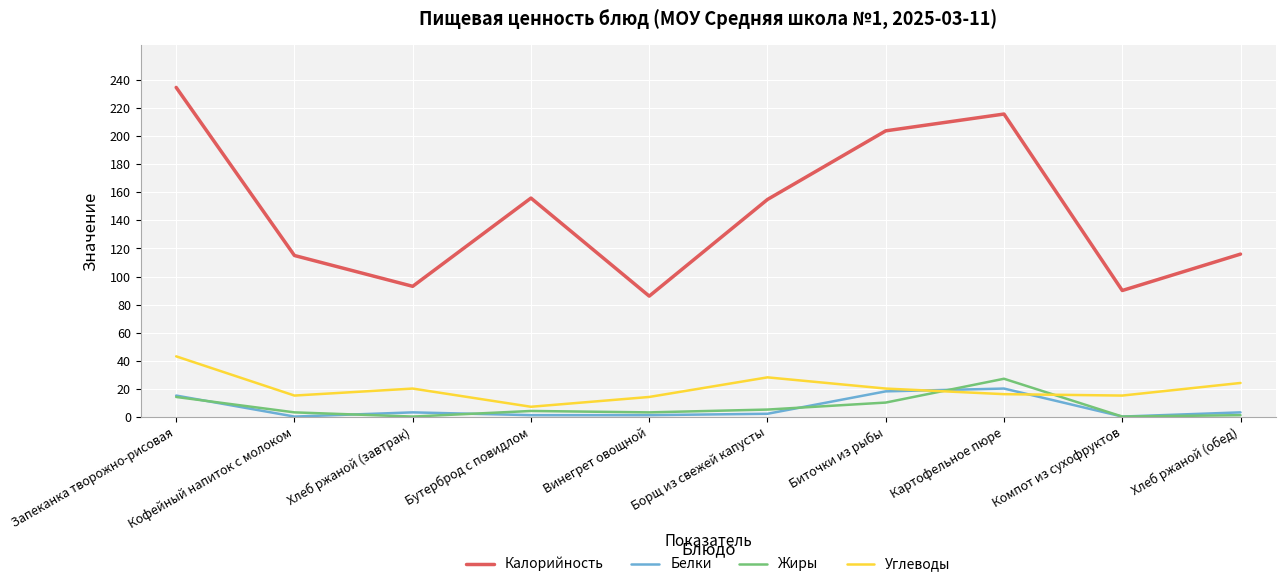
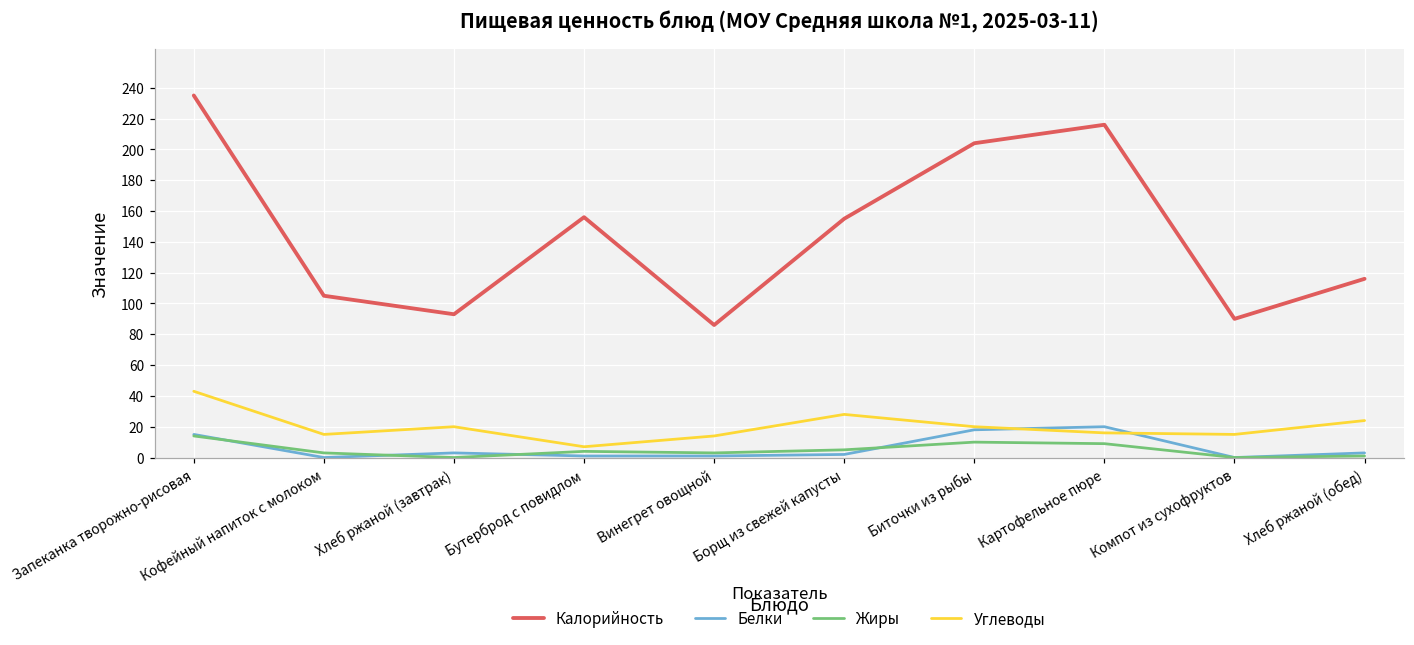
  {
    "Калорийность": {
      "Запеканка творожно-рисовая": 235,
-     "Кофейный напиток с молоком": 115,
+     "Кофейный напиток с молоком": 105,
      "Хлеб ржаной (завтрак)": 93,
      "Бутерброд с повидлом": 156,
      "Винегрет овощной": 86,
      "Борщ из свежей капусты": 155,
      "Биточки из рыбы": 204,
      "Картофельное пюре": 216,
      "Компот из сухофруктов": 90,
      "Хлеб ржаной (обед)": 116
    },
    "Белки": {
      "Кофейный напиток с молоком": 0,
      "Хлеб ржаной (завтрак)": 3,
      "Бутерброд с повидлом": 1,
      "Винегрет овощной": 1,
      "Борщ из свежей капусты": 2,
      "Биточки из рыбы": 18,
      "Картофельное пюре": 20,
      "Хлеб ржаной (обед)": 3
    },
    "Жиры": {
      "Кофейный напиток с молоком": 3,
      "Хлеб ржаной (завтрак)": 0,
      "Бутерброд с повидлом": 4,
      "Винегрет овощной": 3,
      "Борщ из свежей капусты": 5,
      "Биточки из рыбы": 10,
-     "Картофельное пюре": 27,
+     "Картофельное пюре": 9,
      "Хлеб ржаной (обед)": 1
    },
    "Углеводы": {
      "Запеканка творожно-рисовая": 43,
      "Кофейный напиток с молоком": 15,
      "Хлеб ржаной (завтрак)": 20,
      "Бутерброд с повидлом": 7,
      "Винегрет овощной": 14,
      "Борщ из свежей капусты": 28,
      "Биточки из рыбы": 20,
      "Картофельное пюре": 16,
      "Компот из сухофруктов": 15,
      "Хлеб ржаной (обед)": 24
    }
  }
